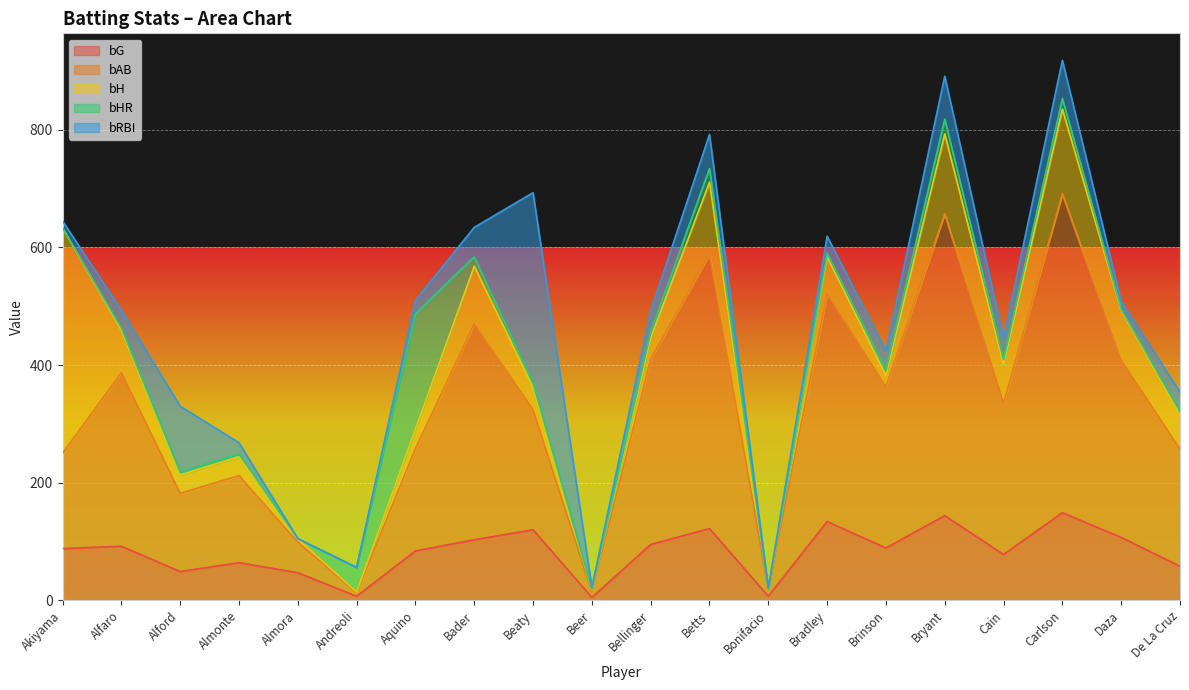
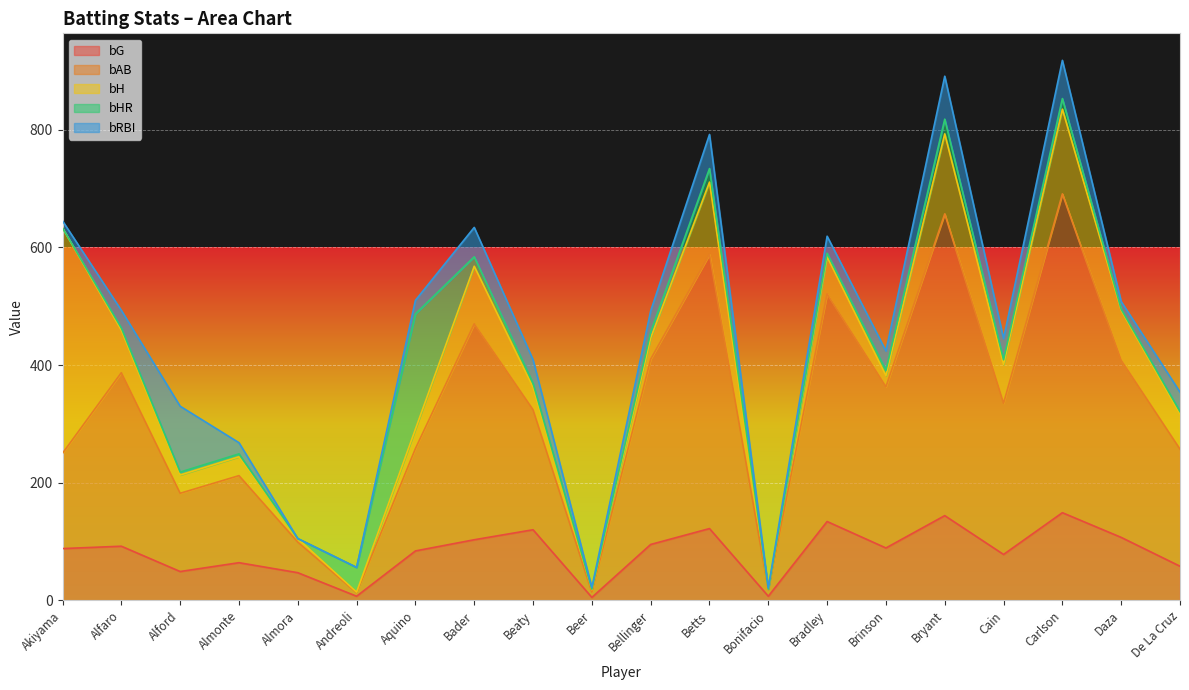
  {
    "bH": {
      "Alford": 30,
      "Almonte": 30,
      "Aquino": 30,
      "Bader": 100,
      "Beaty": 40,
      "Bellinger": 40,
      "Betts": 120,
      "Bradley": 60,
      "Brinson": 20,
      "Bryant": 140,
      "Cain": 70,
      "Carlson": 140,
      "De La Cruz": 60
    },
    "bHR": {
      "Alford": 10,
      "Almonte": 10,
      "Aquino": 200,
      "Bader": 20,
      "Beaty": 10,
      "Bellinger": 10,
      "Betts": 20,
      "Bradley": 10,
      "Brinson": 10,
      "Bryant": 30,
      "Cain": 10,
      "Carlson": 20,
      "De La Cruz": 10
    },
    "bRBI": {
      "Akiyama": 10,
      "Alfaro": 30,
      "Alford": 110,
      "Almonte": 20,
      "Aquino": 20,
      "Bader": 50,
-     "Beaty": 320,
+     "Beaty": 40,
      "Bellinger": 40,
      "Betts": 60,
      "Bradley": 30,
      "Brinson": 30,
      "Bryant": 70,
      "Cain": 40,
      "Carlson": 70,
      "Daza": 10,
      "De La Cruz": 30
    }
  }
